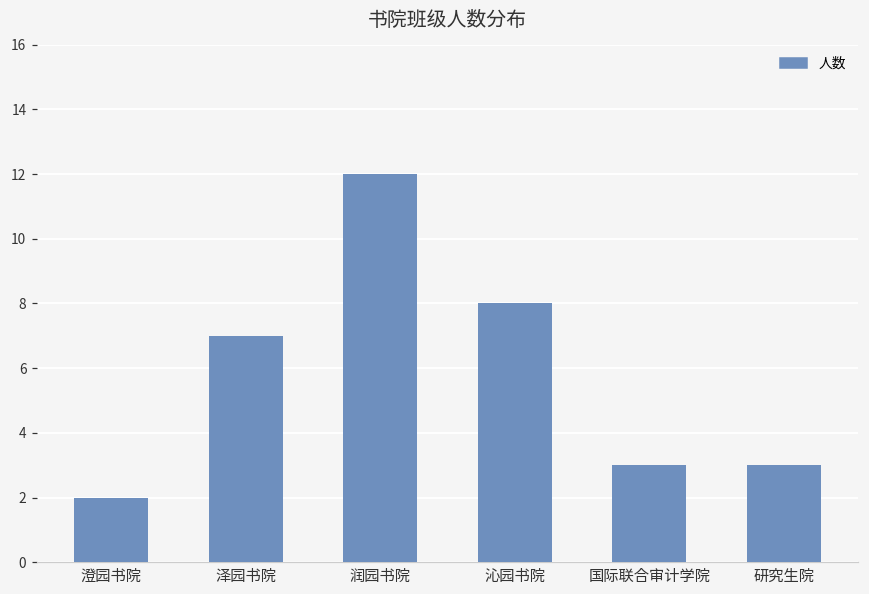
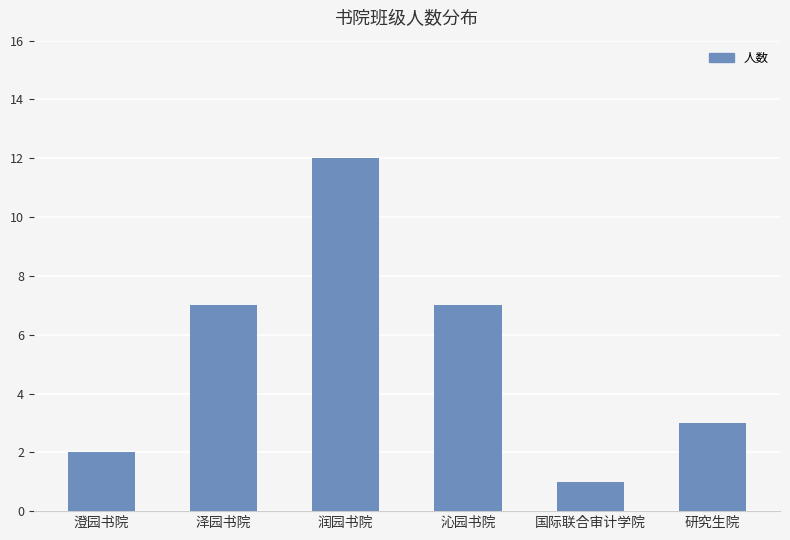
  {
    "澄园书院": 2,
    "泽园书院": 7,
    "润园书院": 12,
-   "沁园书院": 8,
-   "国际联合审计学院": 3,
+   "沁园书院": 7,
+   "国际联合审计学院": 1,
    "研究生院": 3
  }
